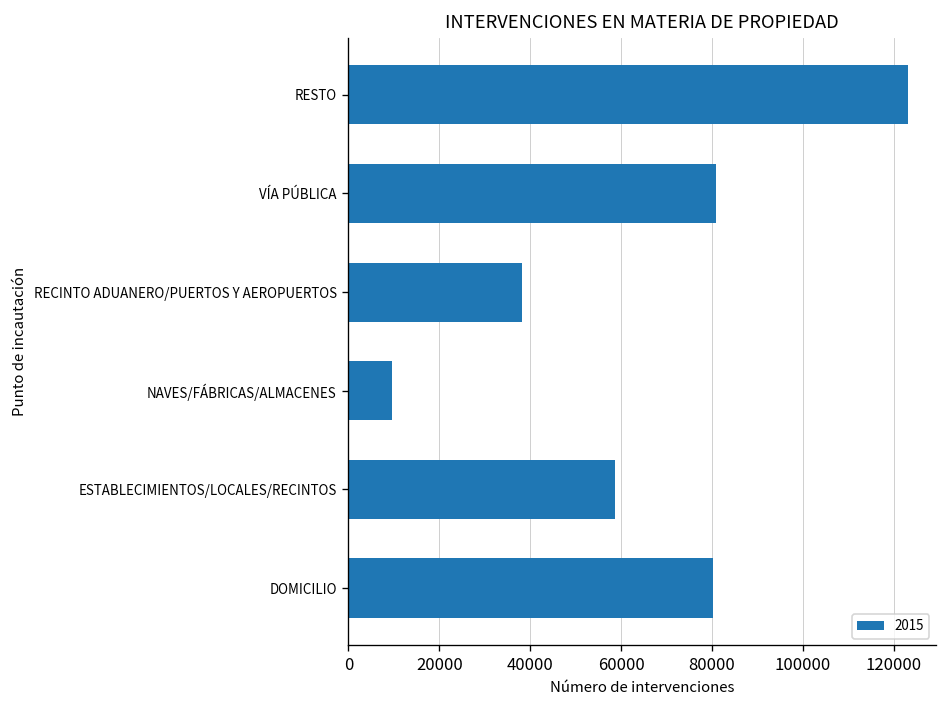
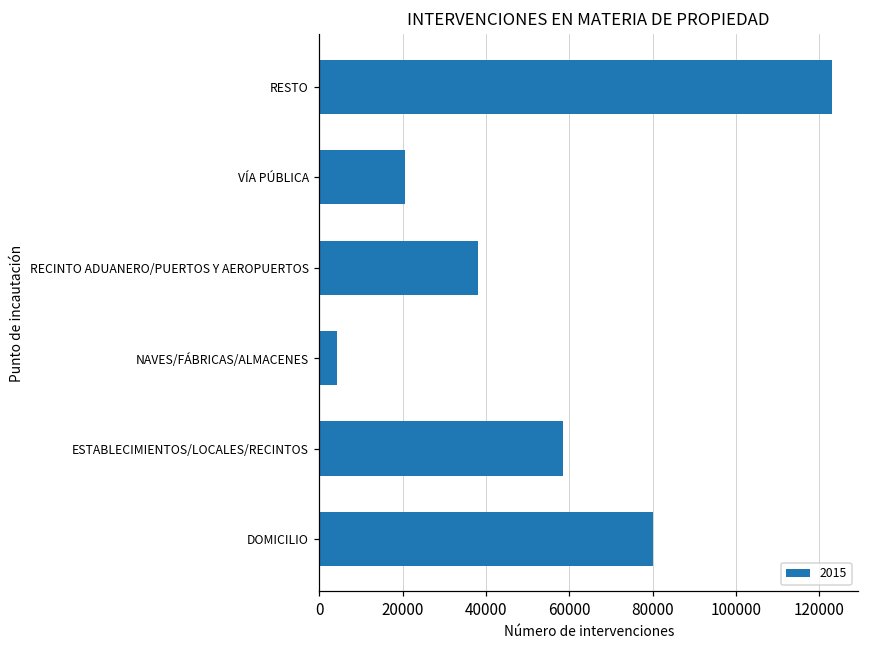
  {
    "RESTO": 123000,
-   "VÍA PÚBLICA": 81000,
+   "VÍA PÚBLICA": 21000,
    "RECINTO ADUANERO/PUERTOS Y AEROPUERTOS": 38000,
-   "NAVES/FÁBRICAS/ALMACENES": 10000,
+   "NAVES/FÁBRICAS/ALMACENES": 4000,
    "ESTABLECIMIENTOS/LOCALES/RECINTOS": 59000,
    "DOMICILIO": 80000
  }
